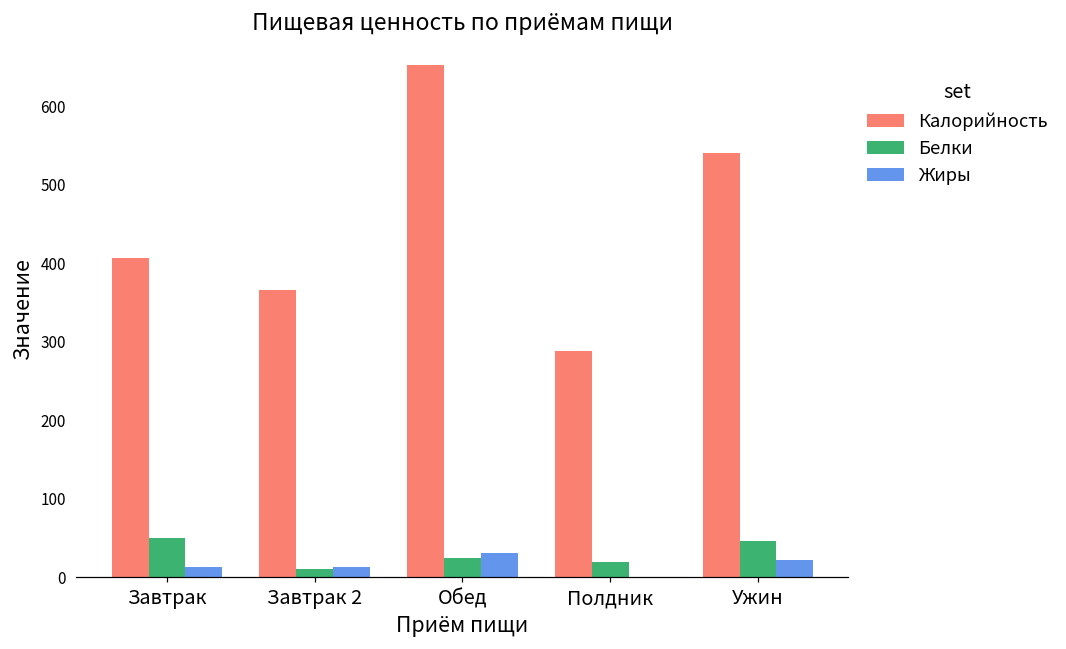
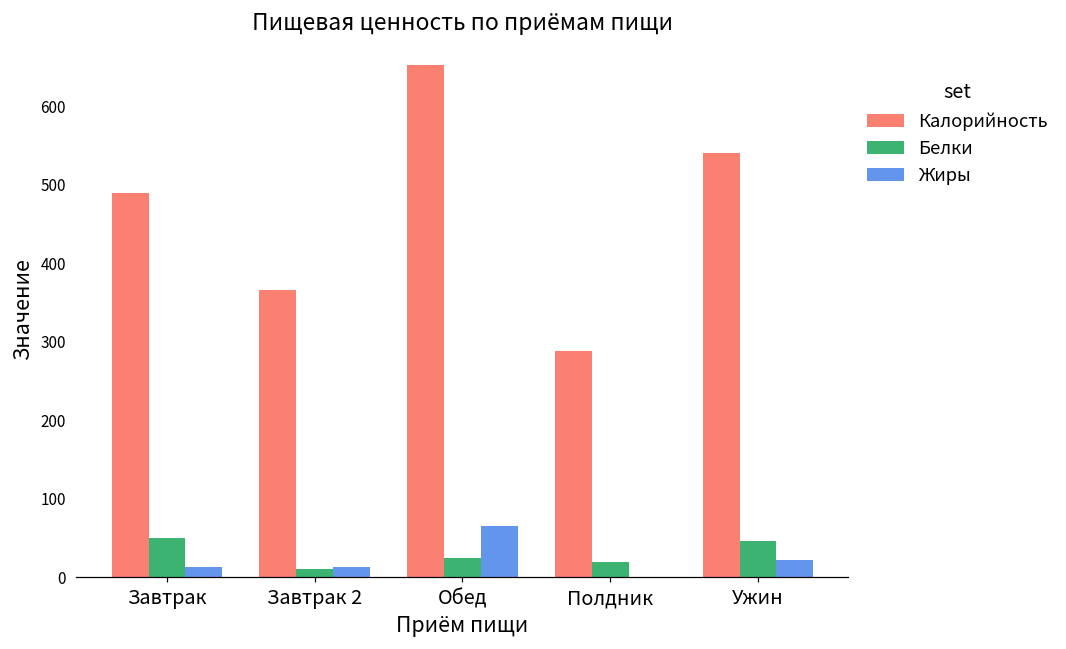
  {
    "Калорийность": {
-     "Завтрак": 410,
+     "Завтрак": 490,
      "Завтрак 2": 370,
      "Обед": 650,
      "Полдник": 290,
      "Ужин": 540
    },
    "Белки": {
      "Завтрак": 50,
      "Завтрак 2": 10,
      "Обед": 20,
      "Полдник": 20,
      "Ужин": 50
    },
    "Жиры": {
      "Завтрак": 10,
      "Завтрак 2": 10,
-     "Обед": 30,
+     "Обед": 60,
      "Полдник": 0,
      "Ужин": 20
    }
  }
